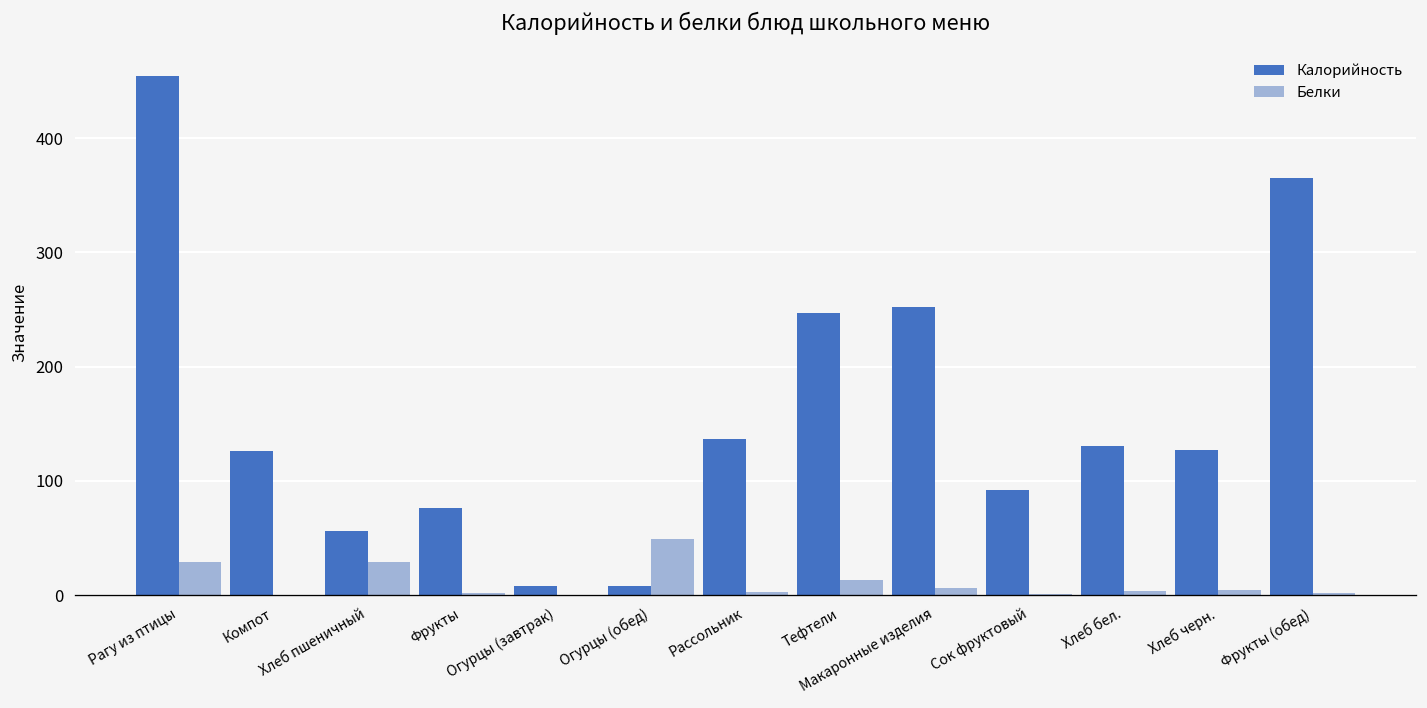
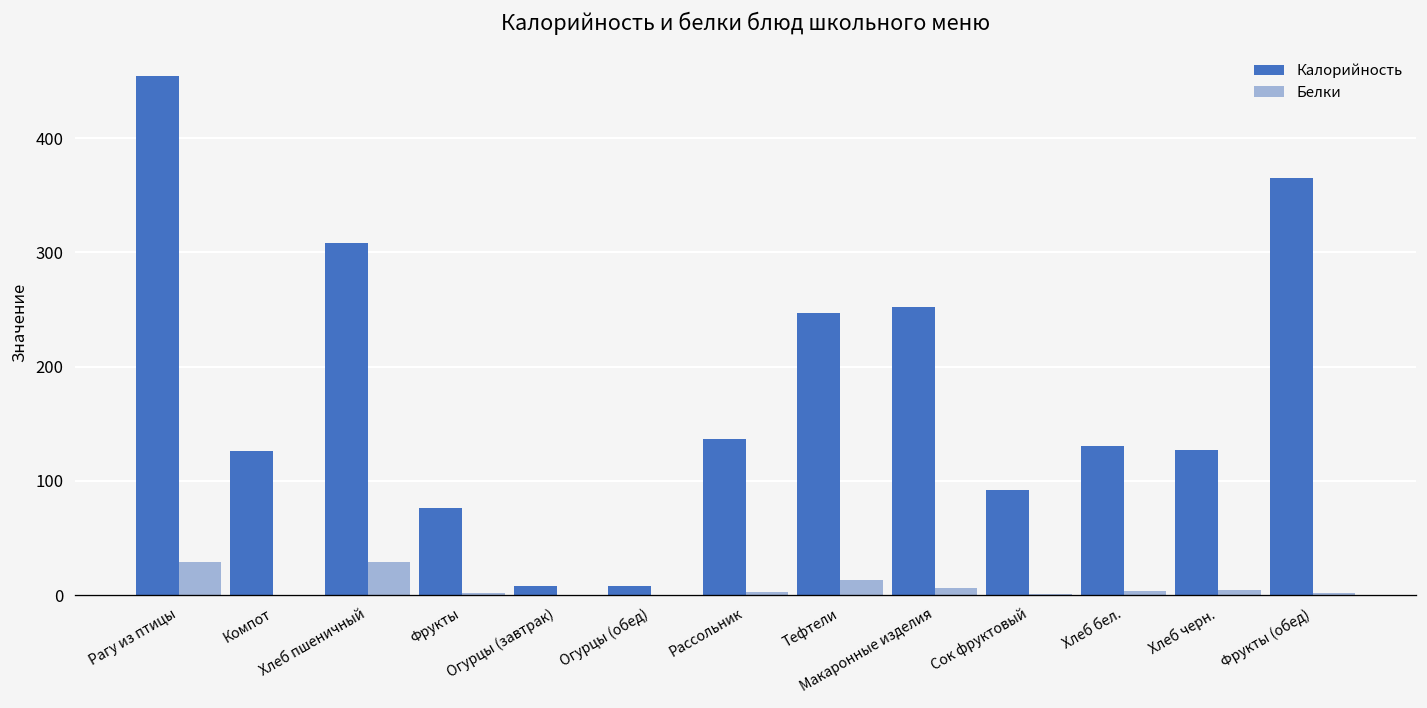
  {
    "Калорийность": {
      "Рагу из птицы": 450,
      "Компот": 130,
-     "Хлеб пшеничный": 60,
+     "Хлеб пшеничный": 310,
      "Фрукты": 80,
      "Огурцы (завтрак)": 10,
      "Огурцы (обед)": 10,
      "Рассольник": 140,
      "Тефтели": 250,
      "Макаронные изделия": 250,
      "Сок фруктовый": 90,
      "Хлеб бел.": 130,
      "Хлеб черн.": 130,
      "Фрукты (обед)": 370
    },
    "Белки": {
      "Рагу из птицы": 30,
      "Хлеб пшеничный": 30,
-     "Огурцы (обед)": 50,
+     "Огурцы (обед)": 0,
      "Тефтели": 10,
      "Макаронные изделия": 10,
      "Хлеб бел.": 0,
      "Хлеб черн.": 0
    }
  }
